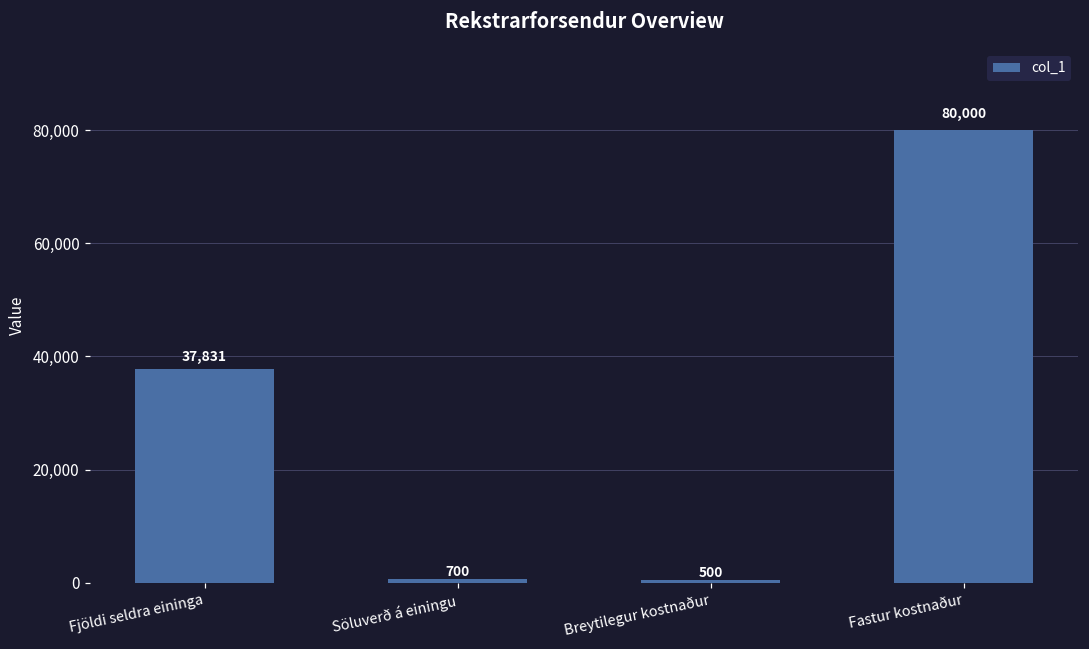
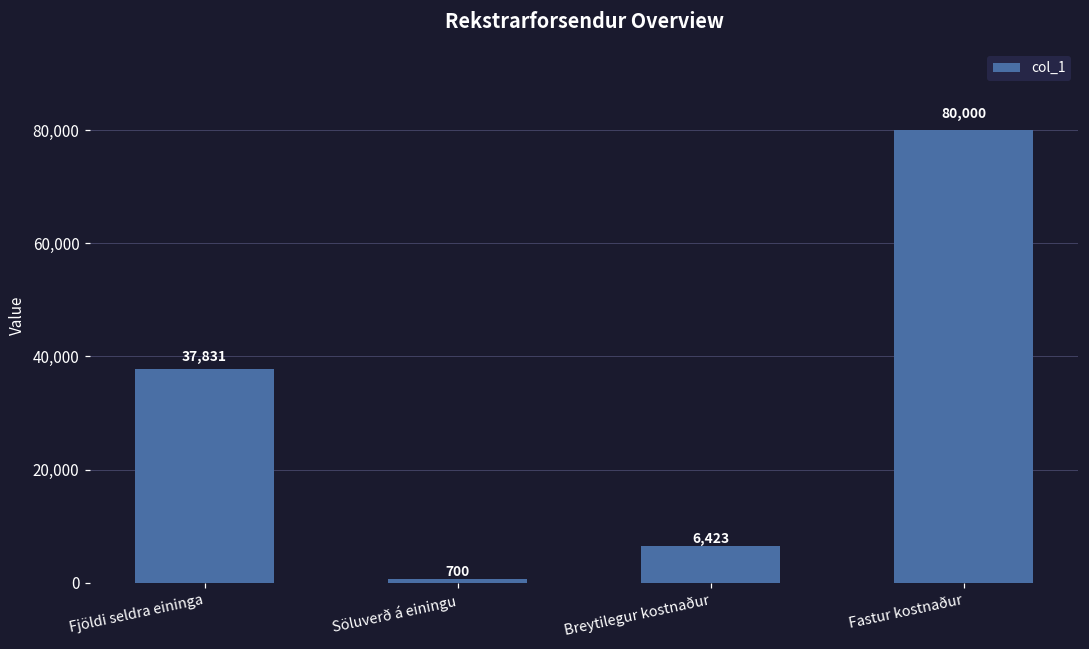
  {
    "Fjöldi seldra eininga": "37,831",
    "Söluverð á einingu": "700",
-   "Breytilegur kostnaður": "500",
+   "Breytilegur kostnaður": "6,423",
    "Fastur kostnaður": "80,000"
  }
